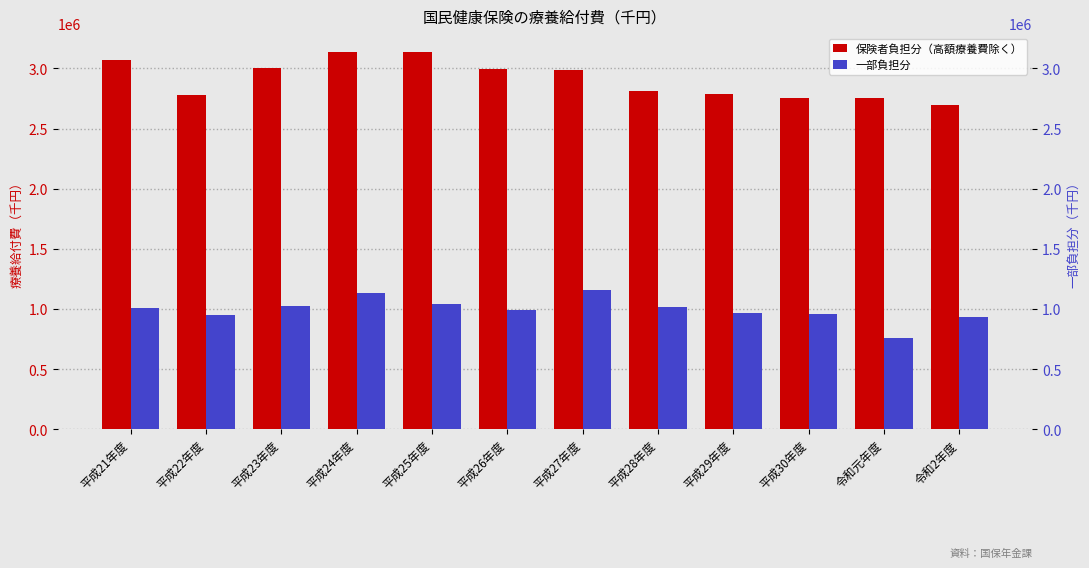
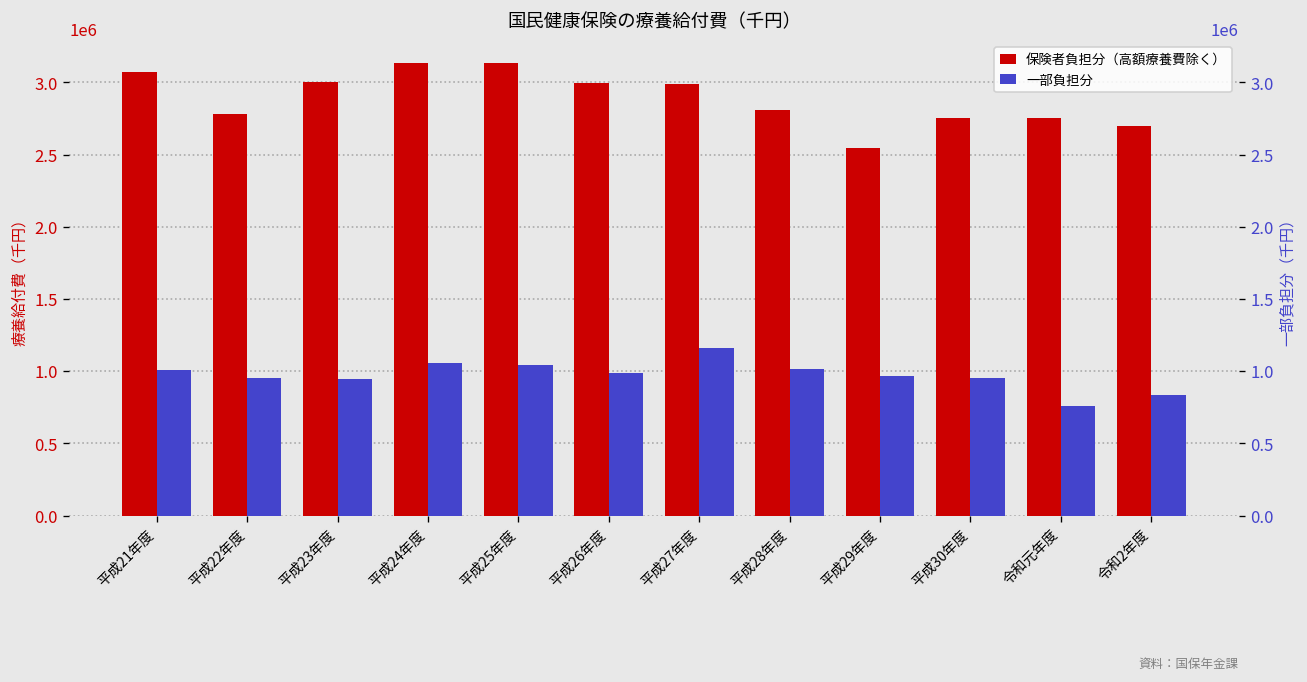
  {
    "保険者負担分（高額療養費除く）": {
      "平成21年度": 3070000,
      "平成22年度": 2780000,
      "平成23年度": 3000000,
      "平成24年度": 3140000,
      "平成25年度": 3130000,
      "平成26年度": 2990000,
      "平成27年度": 2990000,
      "平成28年度": 2810000,
-     "平成29年度": 2790000,
+     "平成29年度": 2550000,
      "平成30年度": 2750000,
      "令和元年度": 2760000,
      "令和2年度": 2700000
    },
    "一部負担分": {
      "平成21年度": 1010000,
      "平成22年度": 950000,
-     "平成23年度": 1030000,
-     "平成24年度": 1130000,
+     "平成23年度": 940000,
+     "平成24年度": 1060000,
      "平成25年度": 1040000,
      "平成26年度": 990000,
      "平成27年度": 1160000,
      "平成28年度": 1020000,
      "平成29年度": 960000,
      "平成30年度": 960000,
      "令和元年度": 760000,
-     "令和2年度": 940000
+     "令和2年度": 830000
    }
  }
